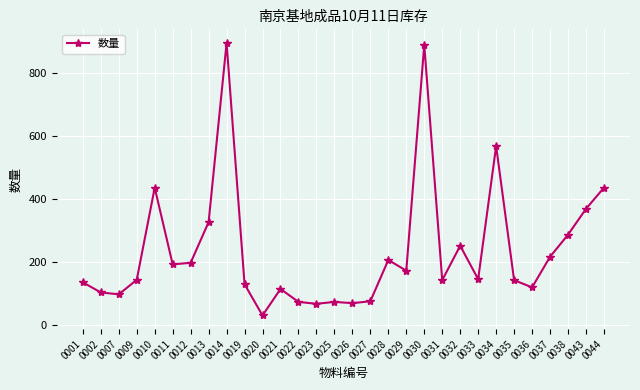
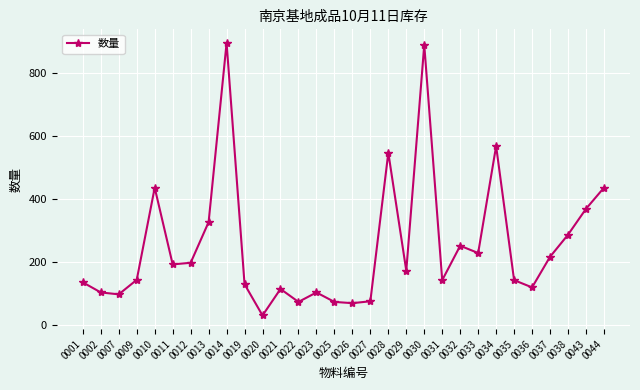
  {
    "0001": 140,
    "0002": 100,
    "0007": 100,
    "0009": 140,
    "0010": 440,
    "0011": 190,
    "0012": 200,
    "0013": 330,
    "0014": 890,
    "0019": 130,
    "0020": 30,
    "0021": 110,
    "0022": 70,
-   "0023": 70,
+   "0023": 100,
    "0025": 70,
    "0026": 70,
    "0027": 80,
-   "0028": 210,
+   "0028": 550,
    "0029": 170,
    "0030": 890,
    "0031": 140,
    "0032": 250,
-   "0033": 150,
+   "0033": 230,
    "0034": 570,
    "0035": 140,
    "0036": 120,
    "0037": 220,
    "0038": 290,
    "0043": 370,
    "0044": 440
  }
